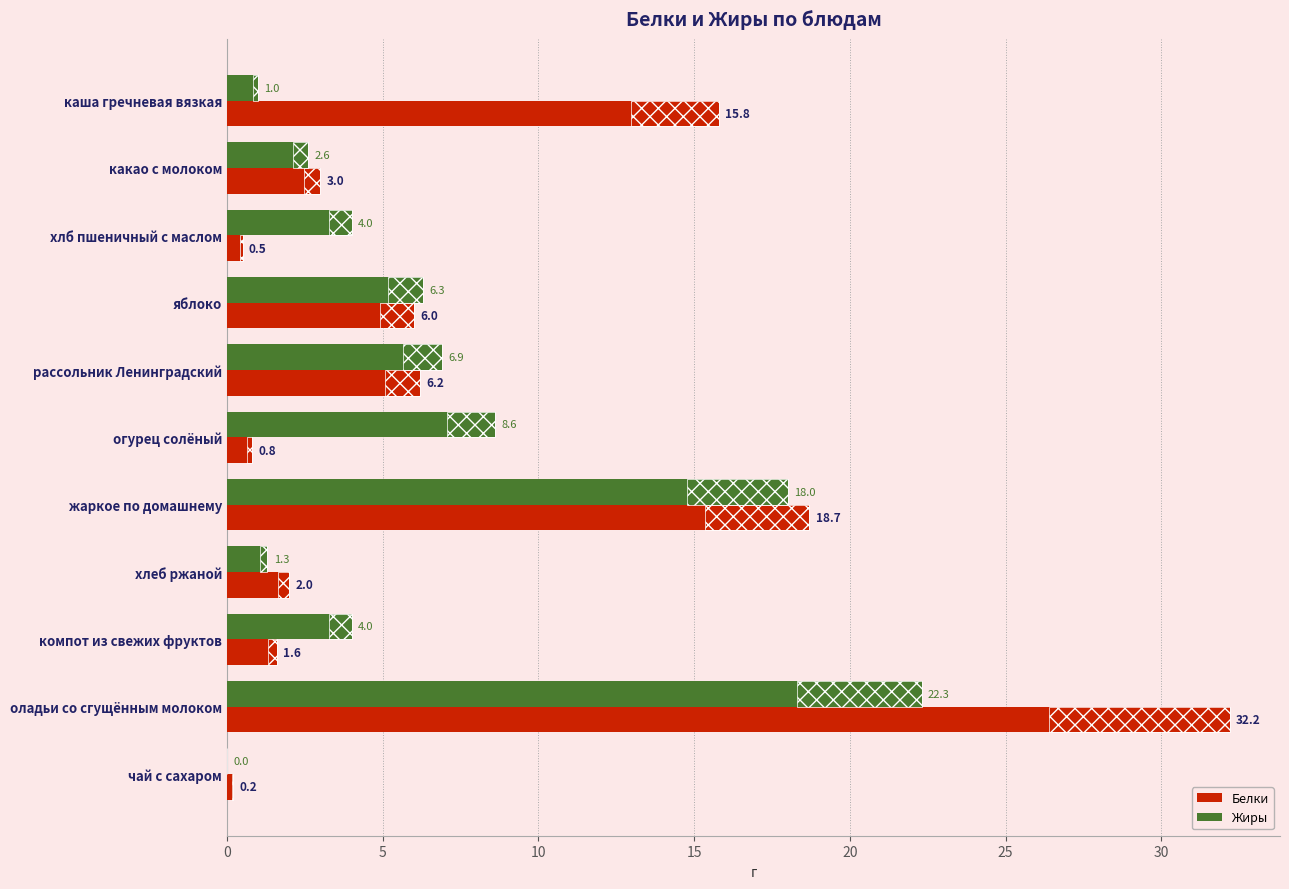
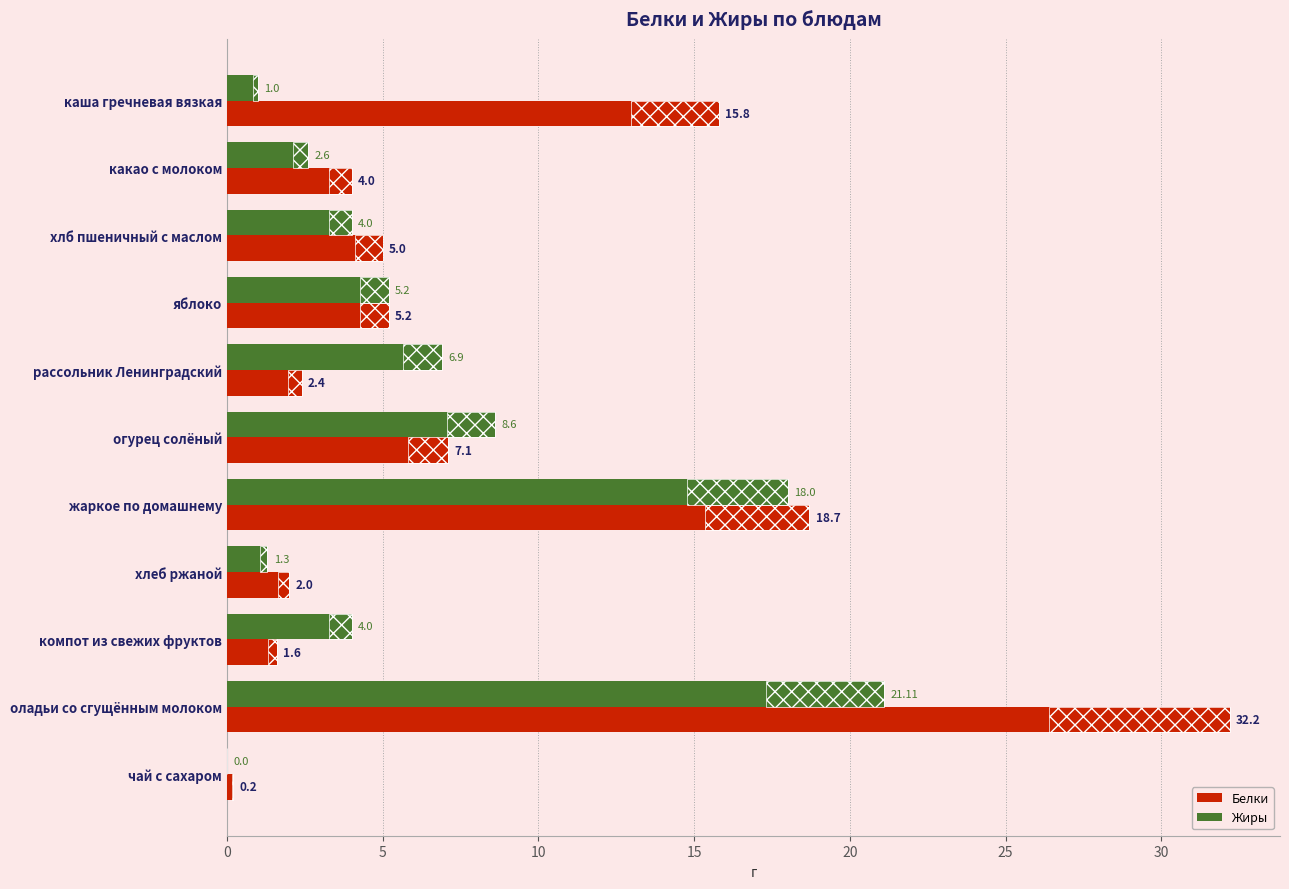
  {
    "Белки": {
      "каша гречневая вязкая": 15.8,
-     "какао с молоком": 3.0,
-     "хлб пшеничный с маслом": 0.5,
-     "яблоко": 6.0,
-     "рассольник Ленинградский": 6.2,
-     "огурец солёный": 0.8,
+     "какао с молоком": 4.0,
+     "хлб пшеничный с маслом": 5.0,
+     "яблоко": 5.2,
+     "рассольник Ленинградский": 2.4,
+     "огурец солёный": 7.1,
      "жаркое по домашнему": 18.7,
      "хлеб ржаной": 2.0,
      "компот из свежих фруктов": 1.6,
      "оладьи со сгущённым молоком": 32.2,
      "чай с сахаром": 0.2
    },
    "Жиры": {
      "каша гречневая вязкая": 1.0,
      "какао с молоком": 2.6,
      "хлб пшеничный с маслом": 4.0,
-     "яблоко": 6.3,
+     "яблоко": 5.2,
      "рассольник Ленинградский": 6.9,
      "огурец солёный": 8.6,
      "жаркое по домашнему": 18.0,
      "хлеб ржаной": 1.3,
      "компот из свежих фруктов": 4.0,
-     "оладьи со сгущённым молоком": 22.3,
+     "оладьи со сгущённым молоком": 21.11,
      "чай с сахаром": 0.0
    }
  }
